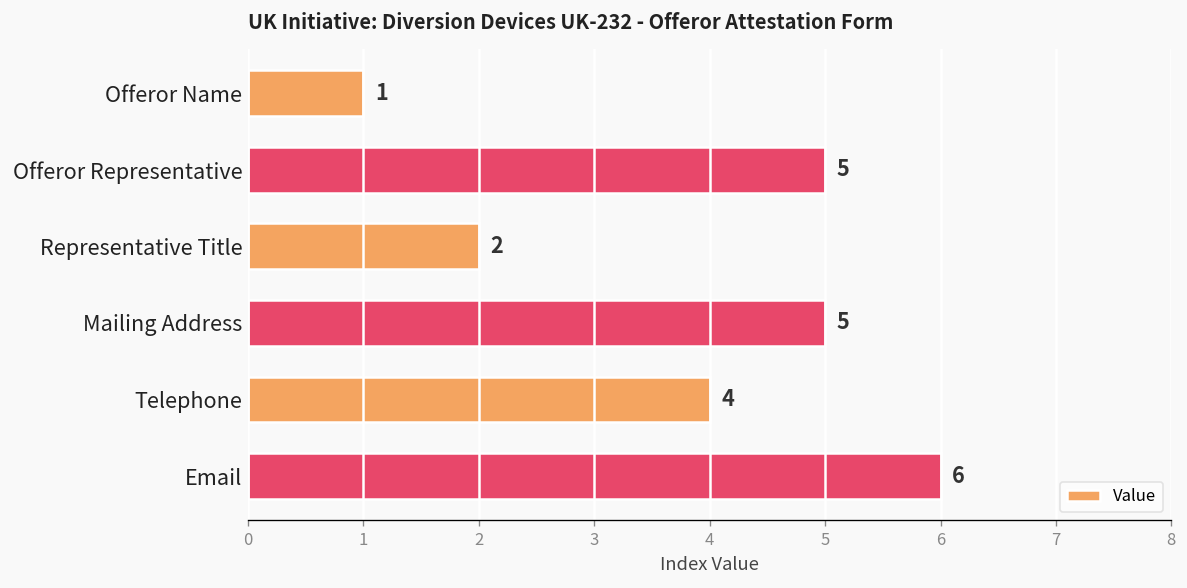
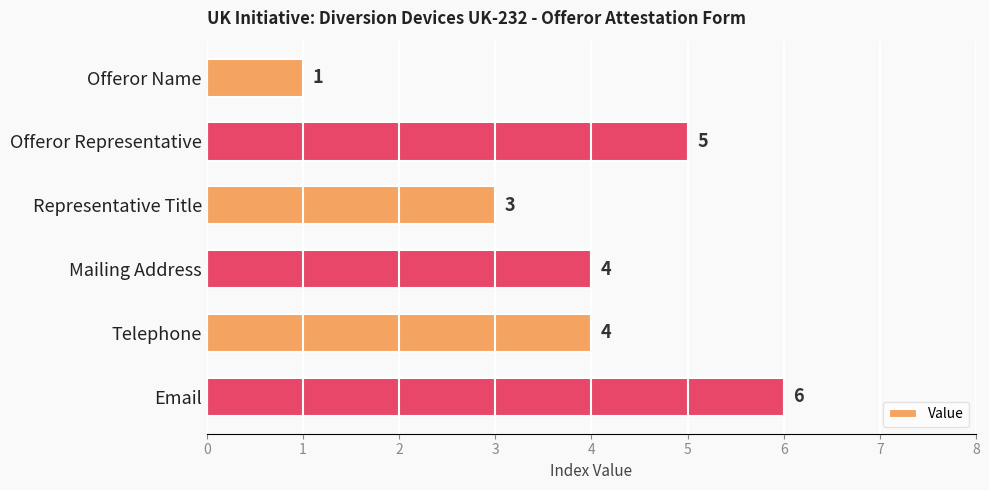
  {
    "Offeror Name": 1,
    "Offeror Representative": 5,
-   "Representative Title": 2,
-   "Mailing Address": 5,
+   "Representative Title": 3,
+   "Mailing Address": 4,
    "Telephone": 4,
    "Email": 6
  }
